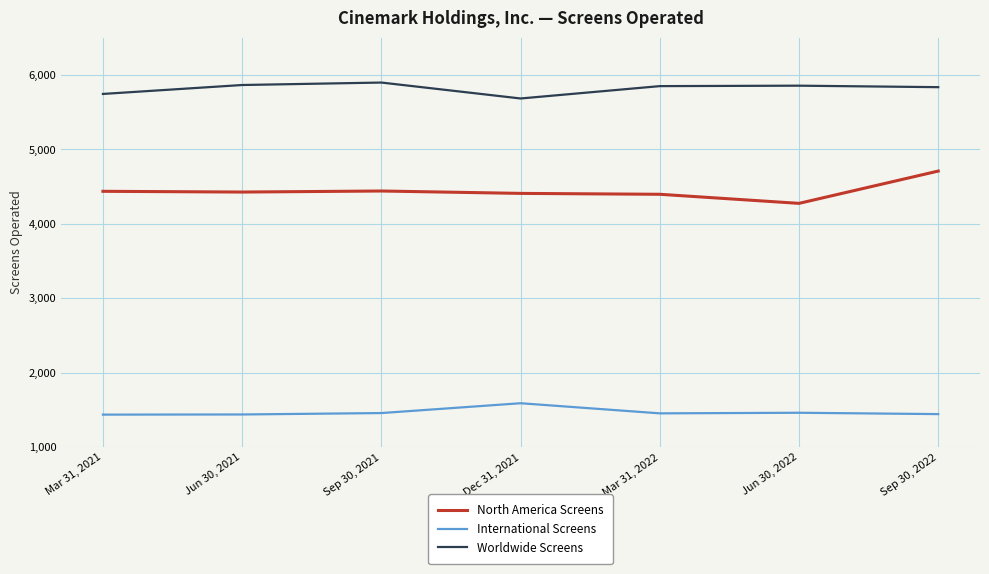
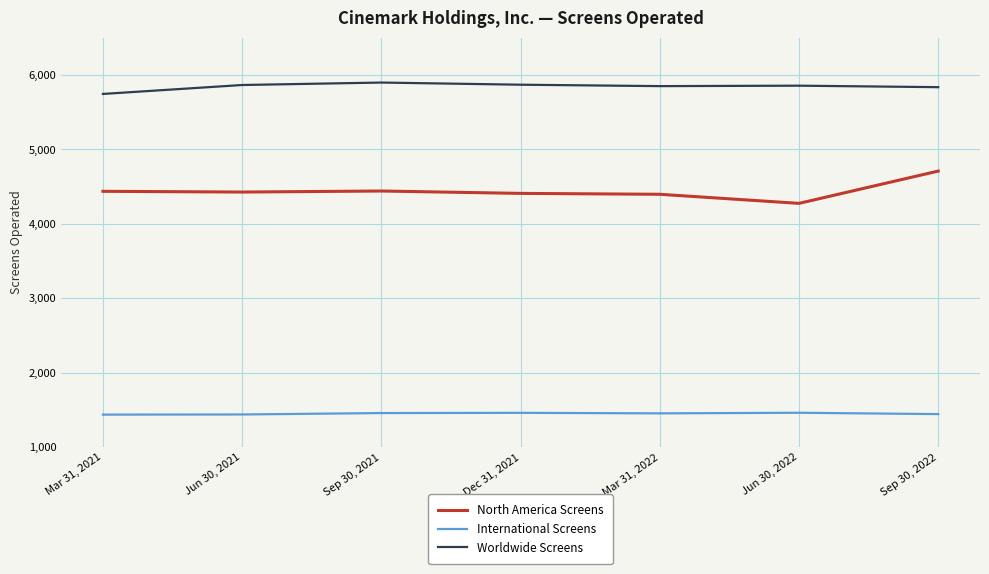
  {
    "North America Screens": {
      "Mar 31, 2021": "4,400",
      "Jun 30, 2021": "4,400",
      "Sep 30, 2021": "4,400",
      "Dec 31, 2021": "4,400",
      "Mar 31, 2022": "4,400",
      "Jun 30, 2022": "4,300",
      "Sep 30, 2022": "4,700"
    },
    "International Screens": {
      "Mar 31, 2021": "1,400",
      "Jun 30, 2021": "1,400",
      "Sep 30, 2021": "1,500",
-     "Dec 31, 2021": "1,600",
+     "Dec 31, 2021": "1,500",
      "Mar 31, 2022": "1,500",
      "Jun 30, 2022": "1,500",
      "Sep 30, 2022": "1,400"
    },
    "Worldwide Screens": {
      "Mar 31, 2021": "5,700",
      "Jun 30, 2021": "5,900",
      "Sep 30, 2021": "5,900",
-     "Dec 31, 2021": "5,700",
+     "Dec 31, 2021": "5,900",
      "Mar 31, 2022": "5,800",
      "Jun 30, 2022": "5,900",
      "Sep 30, 2022": "5,800"
    }
  }
